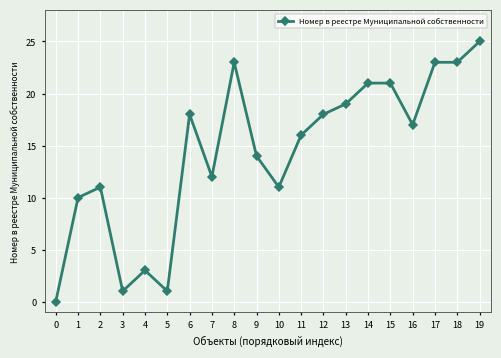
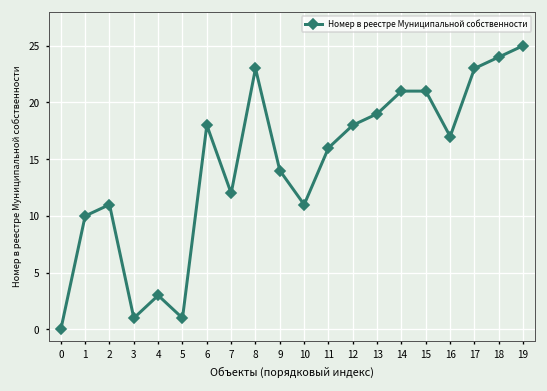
  {
    "0": 0,
    "1": 10,
    "2": 11,
    "3": 1,
    "4": 3,
    "5": 1,
    "6": 18,
    "7": 12,
    "8": 23,
    "9": 14,
    "10": 11,
    "11": 16,
    "12": 18,
    "13": 19,
    "14": 21,
    "15": 21,
    "16": 17,
    "17": 23,
-   "18": 23,
+   "18": 24,
    "19": 25
  }
